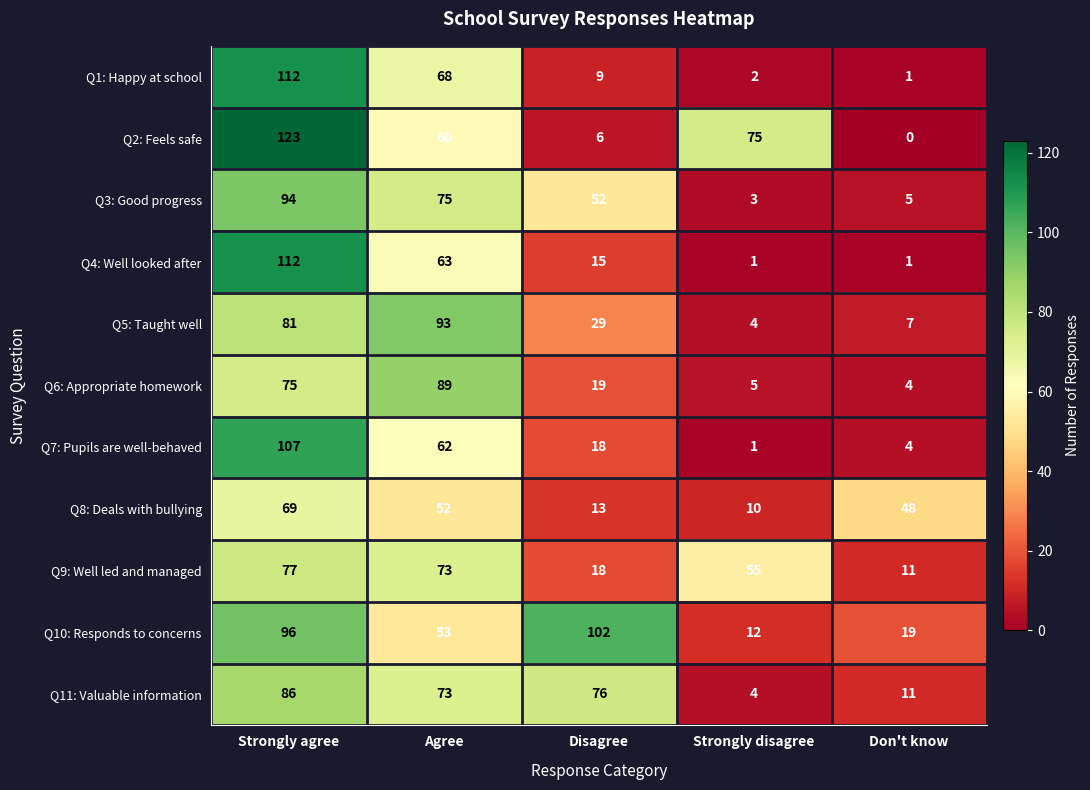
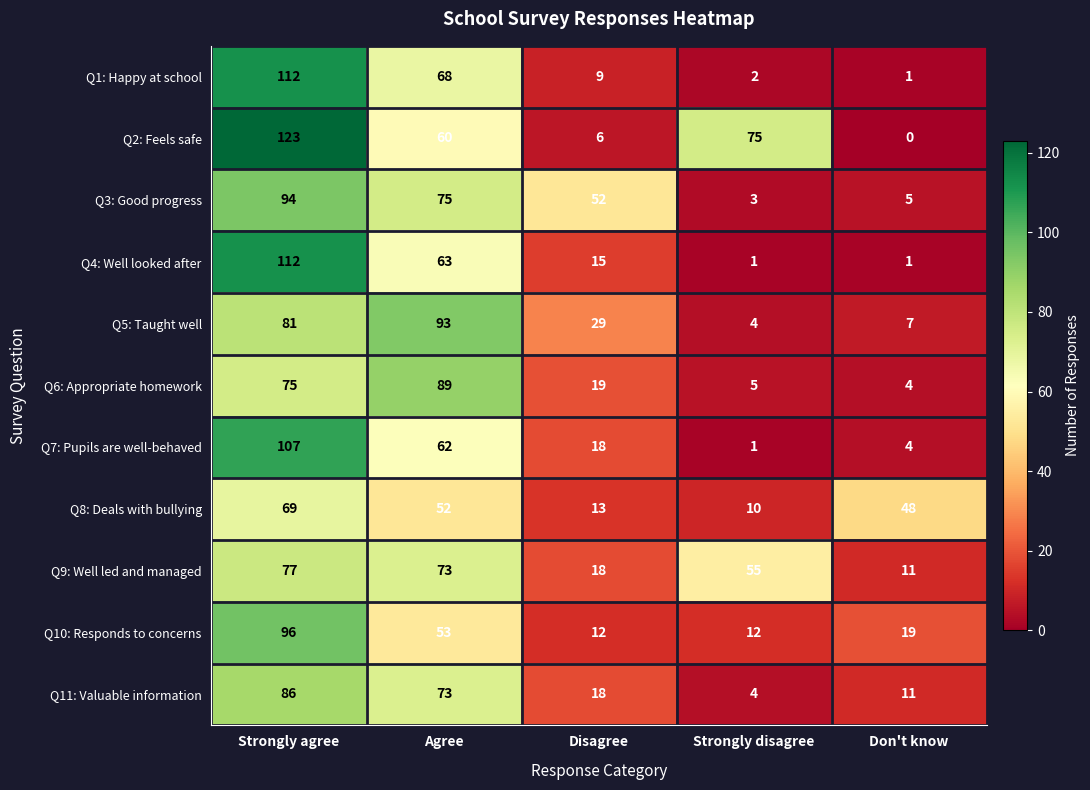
  {
    "Q1: Happy at school": {
      "Strongly agree": 112,
      "Agree": 68,
      "Disagree": 9,
      "Strongly disagree": 2,
      "Don't know": 1
    },
    "Q2: Feels safe": {
      "Strongly agree": 123,
      "Agree": 60,
      "Disagree": 6,
      "Strongly disagree": 75,
      "Don't know": 0
    },
    "Q3: Good progress": {
      "Strongly agree": 94,
      "Agree": 75,
      "Disagree": 52,
      "Strongly disagree": 3,
      "Don't know": 5
    },
    "Q4: Well looked after": {
      "Strongly agree": 112,
      "Agree": 63,
      "Disagree": 15,
      "Strongly disagree": 1,
      "Don't know": 1
    },
    "Q5: Taught well": {
      "Strongly agree": 81,
      "Agree": 93,
      "Disagree": 29,
      "Strongly disagree": 4,
      "Don't know": 7
    },
    "Q6: Appropriate homework": {
      "Strongly agree": 75,
      "Agree": 89,
      "Disagree": 19,
      "Strongly disagree": 5,
      "Don't know": 4
    },
    "Q7: Pupils are well-behaved": {
      "Strongly agree": 107,
      "Agree": 62,
      "Disagree": 18,
      "Strongly disagree": 1,
      "Don't know": 4
    },
    "Q8: Deals with bullying": {
      "Strongly agree": 69,
      "Agree": 52,
      "Disagree": 13,
      "Strongly disagree": 10,
      "Don't know": 48
    },
    "Q9: Well led and managed": {
      "Strongly agree": 77,
      "Agree": 73,
      "Disagree": 18,
      "Strongly disagree": 55,
      "Don't know": 11
    },
    "Q10: Responds to concerns": {
      "Strongly agree": 96,
      "Agree": 53,
-     "Disagree": 102,
+     "Disagree": 12,
      "Strongly disagree": 12,
      "Don't know": 19
    },
    "Q11: Valuable information": {
      "Strongly agree": 86,
      "Agree": 73,
-     "Disagree": 76,
+     "Disagree": 18,
      "Strongly disagree": 4,
      "Don't know": 11
    }
  }
